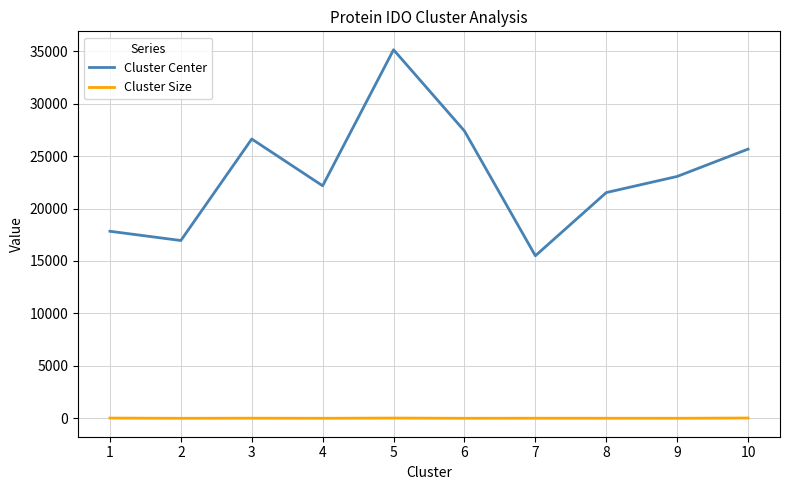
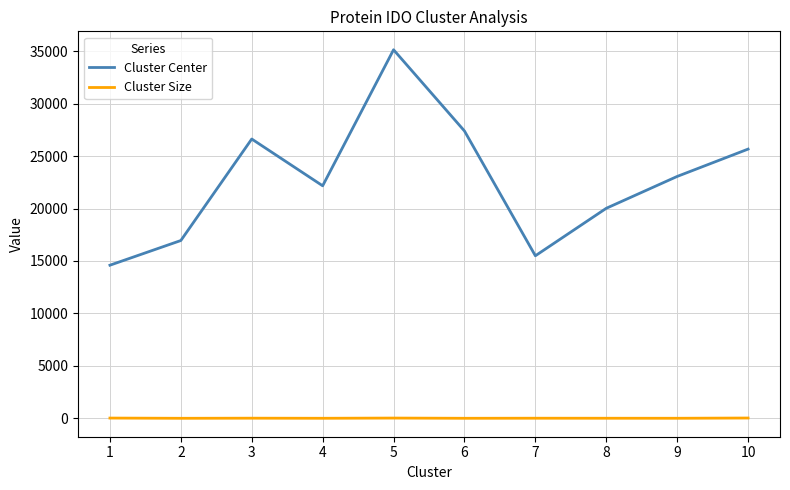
  {
    "Cluster Center": {
-     "1": 17800,
+     "1": 14600,
      "2": 17000,
      "3": 26600,
      "4": 22200,
      "5": 35100,
      "6": 27400,
      "7": 15500,
-     "8": 21500,
+     "8": 20000,
      "9": 23100,
      "10": 25700
    },
    "Cluster Size": {
      "1": 0,
      "2": 0,
      "3": 0,
      "4": 0,
      "5": 0,
      "6": 0,
      "7": 0,
      "8": 0,
      "9": 0,
      "10": 0
    }
  }
